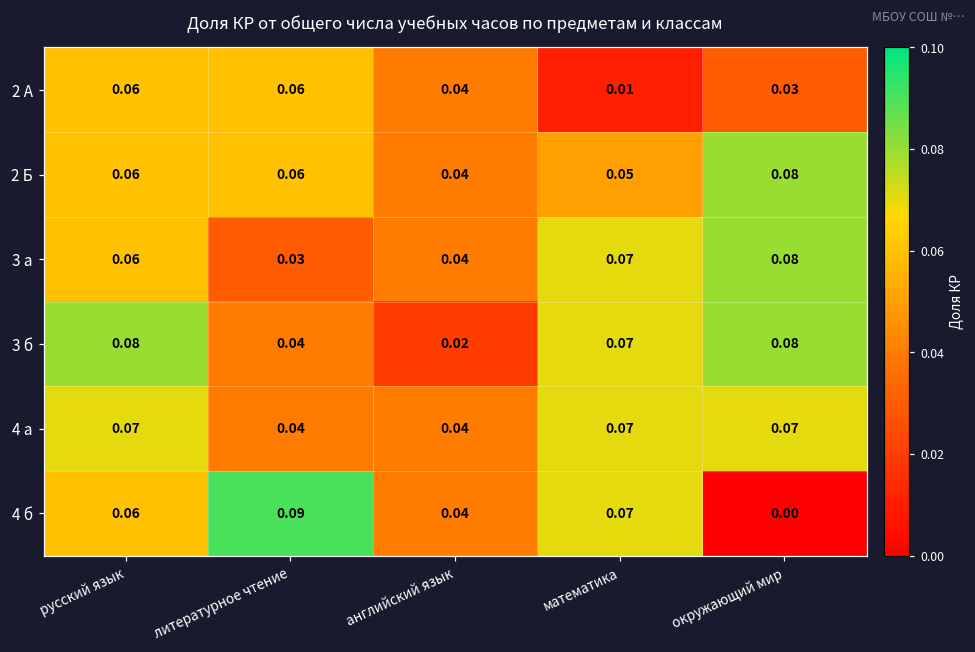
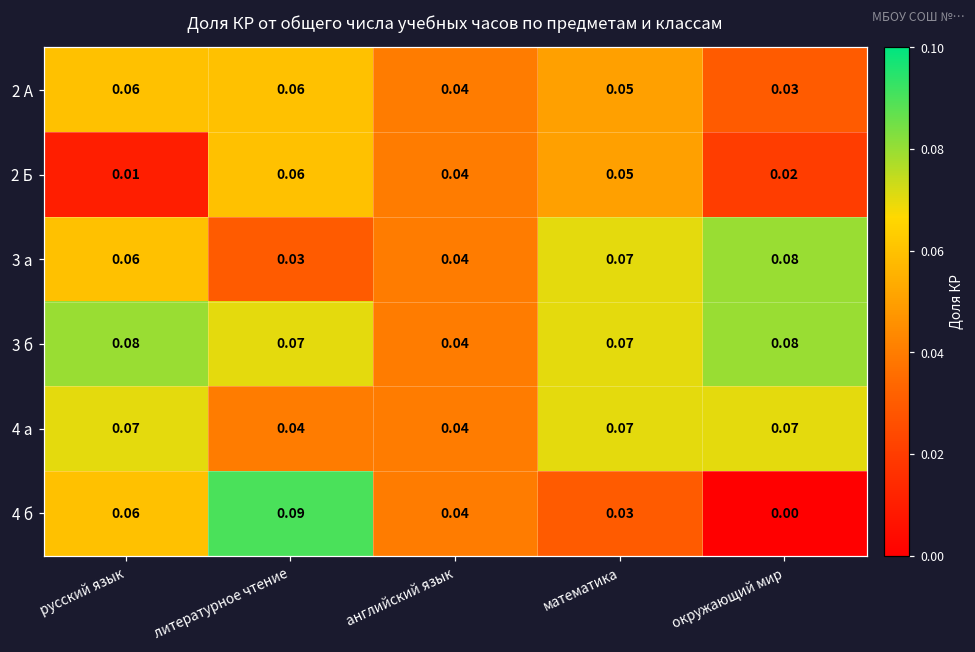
  {
    "2 А": {
      "русский язык": 0.06,
      "литературное чтение": 0.06,
      "английский язык": 0.04,
-     "математика": 0.01,
+     "математика": 0.05,
      "окружающий мир": 0.03
    },
    "2 Б": {
-     "русский язык": 0.06,
+     "русский язык": 0.01,
      "литературное чтение": 0.06,
      "английский язык": 0.04,
      "математика": 0.05,
-     "окружающий мир": 0.08
+     "окружающий мир": 0.02
    },
    "3 а": {
      "русский язык": 0.06,
      "литературное чтение": 0.03,
      "английский язык": 0.04,
      "математика": 0.07,
      "окружающий мир": 0.08
    },
    "3 б": {
      "русский язык": 0.08,
-     "литературное чтение": 0.04,
-     "английский язык": 0.02,
+     "литературное чтение": 0.07,
+     "английский язык": 0.04,
      "математика": 0.07,
      "окружающий мир": 0.08
    },
    "4 а": {
      "русский язык": 0.07,
      "литературное чтение": 0.04,
      "английский язык": 0.04,
      "математика": 0.07,
      "окружающий мир": 0.07
    },
    "4 б": {
      "русский язык": 0.06,
      "литературное чтение": 0.09,
      "английский язык": 0.04,
-     "математика": 0.07,
+     "математика": 0.03,
      "окружающий мир": 0.00
    }
  }
